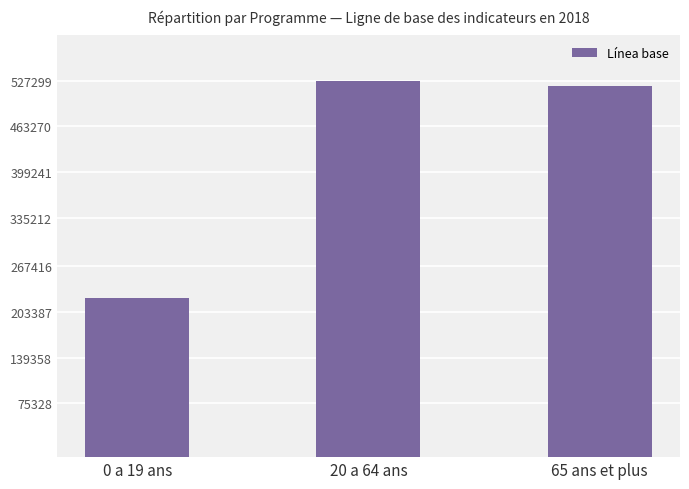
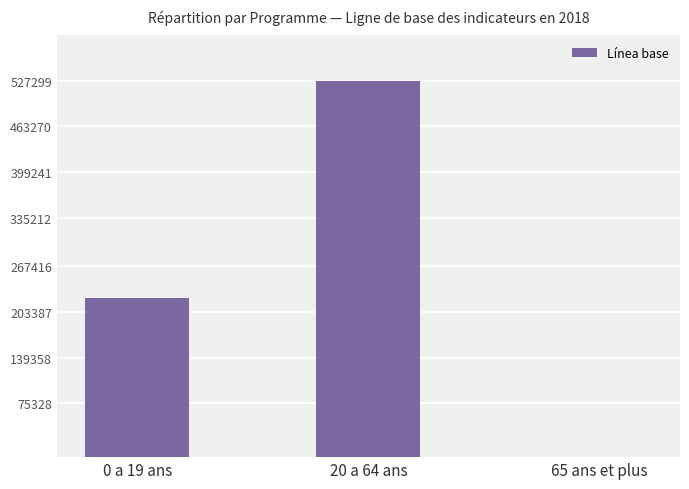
  {
    "0 a 19 ans": 220000,
    "20 a 64 ans": 530000,
-   "65 ans et plus": 520000
+   "65 ans et plus": 0
  }
